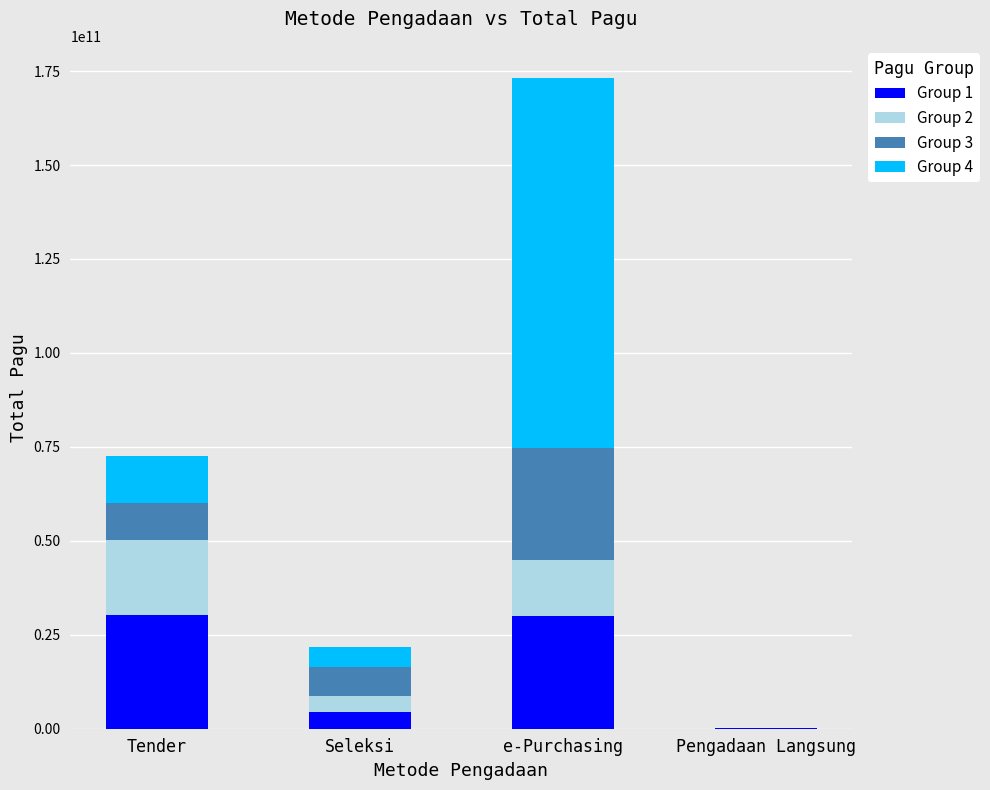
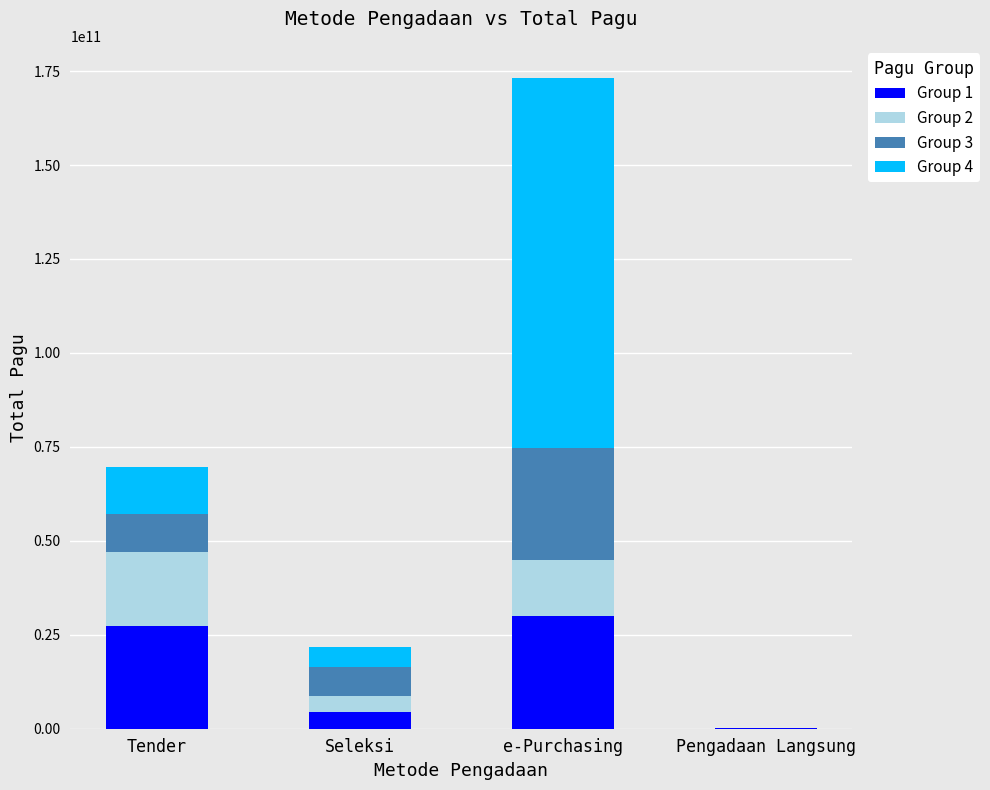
  {
    "Group 1": {
-     "Tender": 30000000000,
+     "Tender": 27000000000,
      "Seleksi": 4000000000,
      "e-Purchasing": 30000000000
    },
    "Group 2": {
      "Tender": 20000000000,
      "Seleksi": 4000000000,
      "e-Purchasing": 15000000000
    },
    "Group 3": {
      "Tender": 10000000000,
      "Seleksi": 8000000000,
      "e-Purchasing": 30000000000
    },
    "Group 4": {
      "Tender": 12000000000,
      "Seleksi": 5000000000,
      "e-Purchasing": 98000000000
    }
  }
